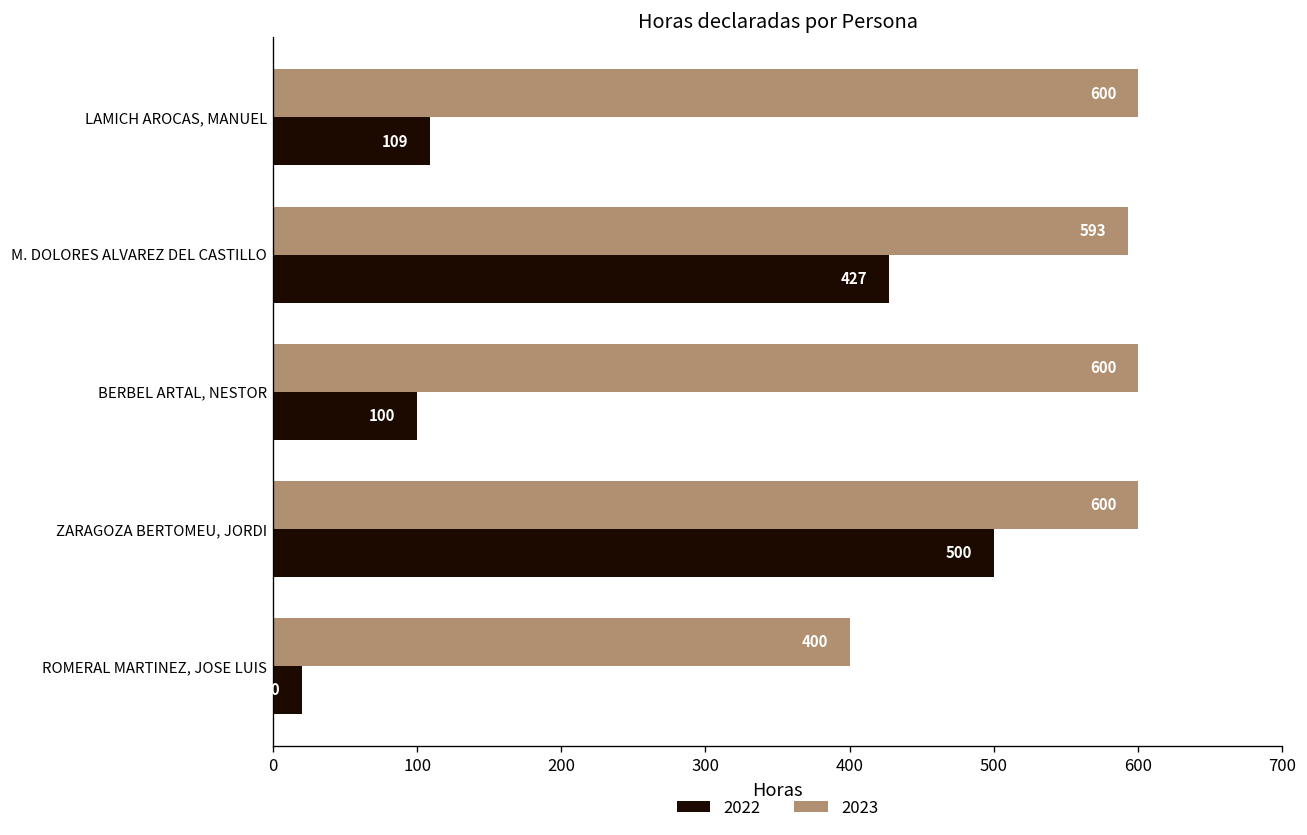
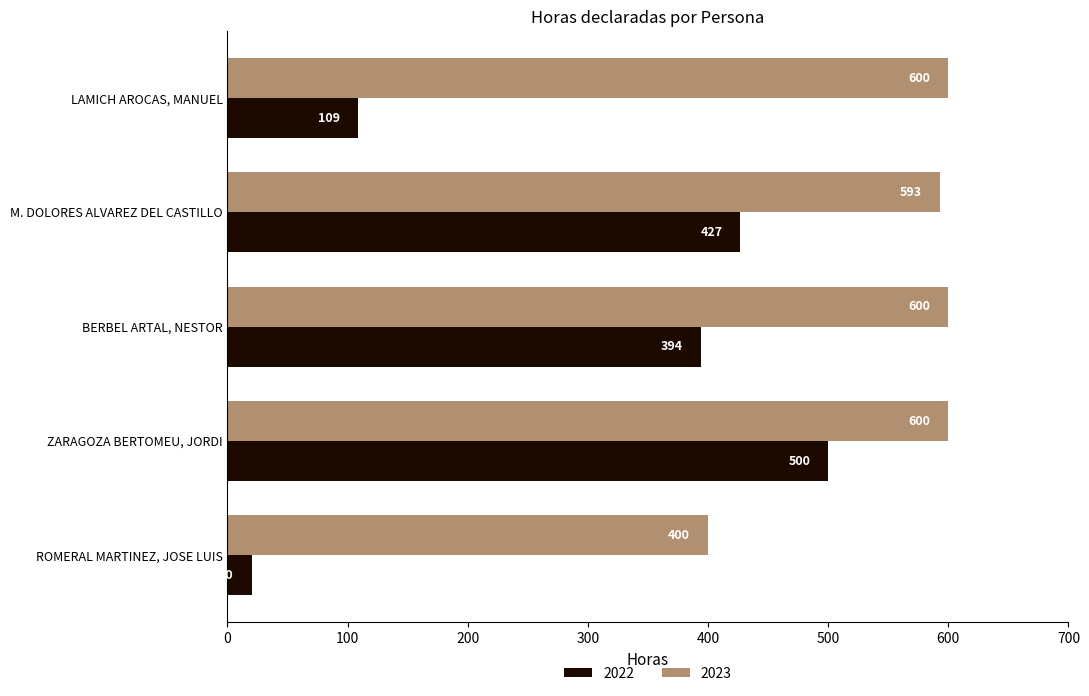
  {
    "2022": {
      "LAMICH AROCAS, MANUEL": 109,
      "M. DOLORES ALVAREZ DEL CASTILLO": 427,
-     "BERBEL ARTAL, NESTOR": 100,
+     "BERBEL ARTAL, NESTOR": 394,
      "ZARAGOZA BERTOMEU, JORDI": 500
    },
    "2023": {
      "LAMICH AROCAS, MANUEL": 600,
      "M. DOLORES ALVAREZ DEL CASTILLO": 593,
      "BERBEL ARTAL, NESTOR": 600,
      "ZARAGOZA BERTOMEU, JORDI": 600,
      "ROMERAL MARTINEZ, JOSE LUIS": 400
    }
  }
